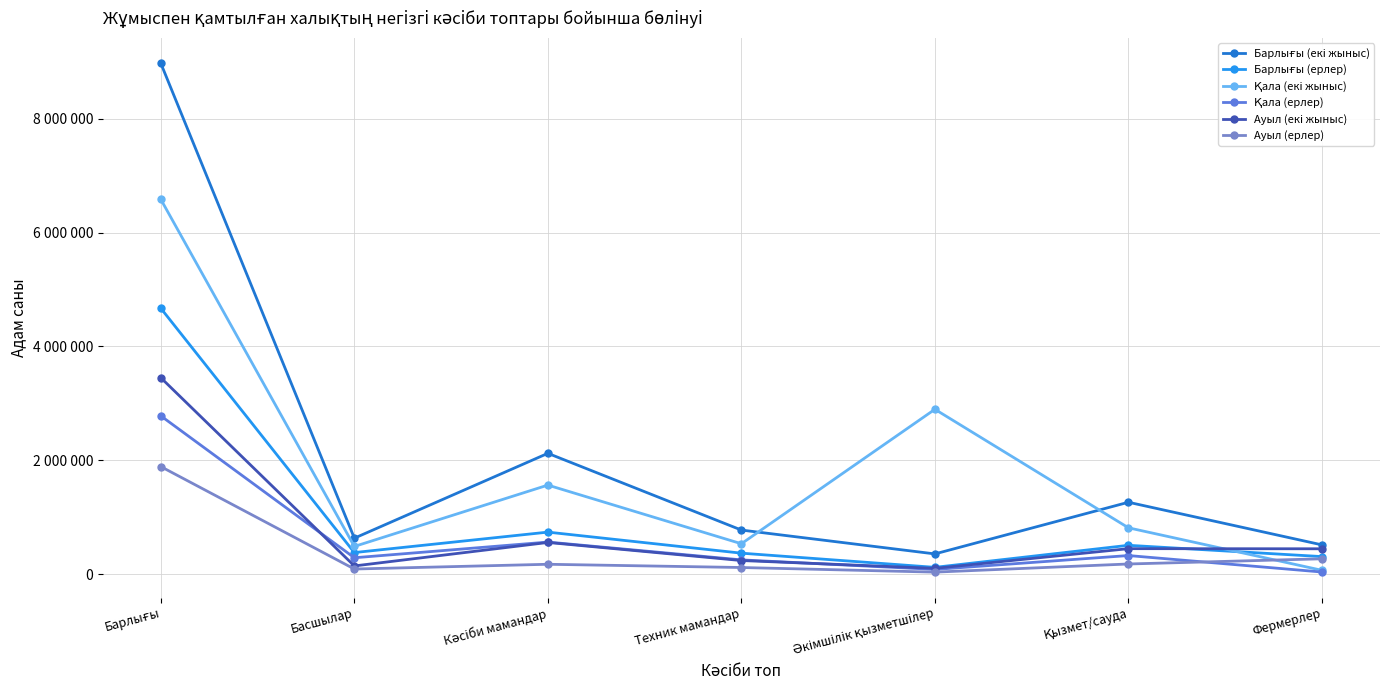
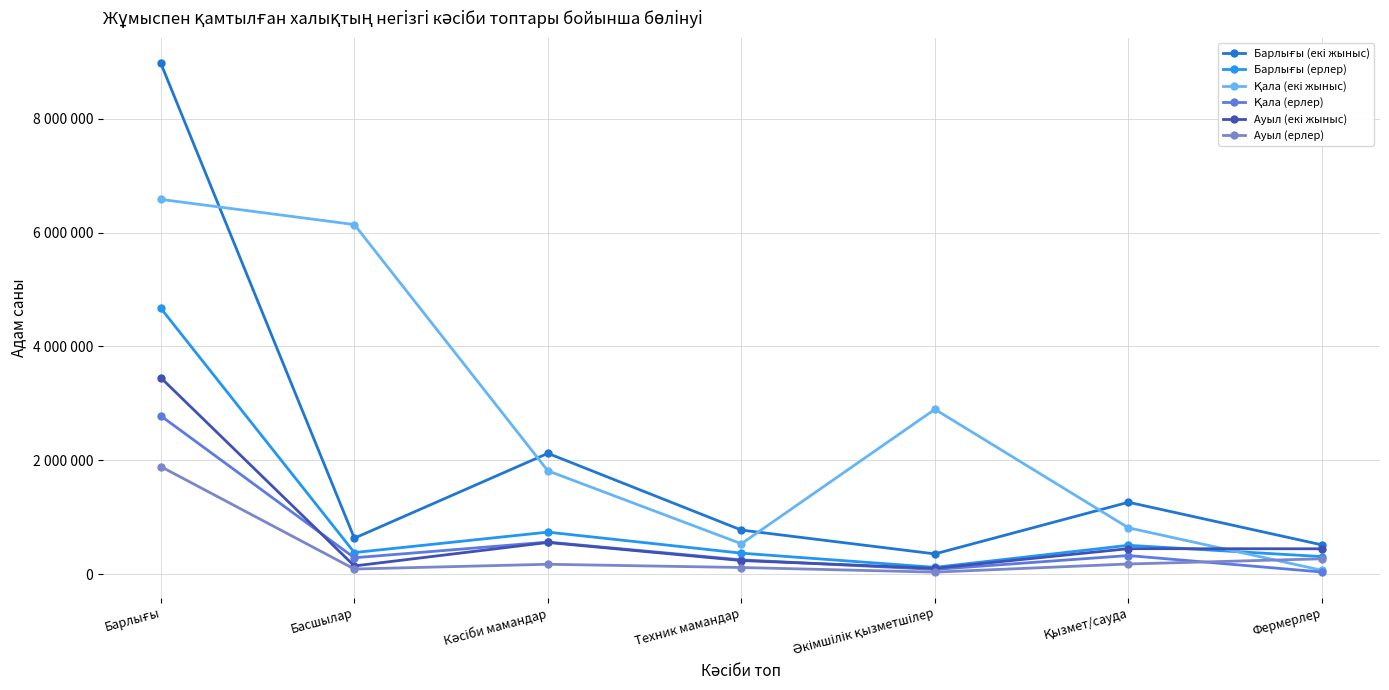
  {
    "Қала (екі жыныс)": {
      "Барлығы": 6600000,
-     "Басшылар": 500000,
-     "Кәсіби мамандар": 1600000,
+     "Басшылар": 6100000,
+     "Кәсіби мамандар": 1800000,
      "Техник мамандар": 500000,
      "Әкімшілік қызметшілер": 2900000,
      "Қызмет/сауда": 800000
    }
  }
